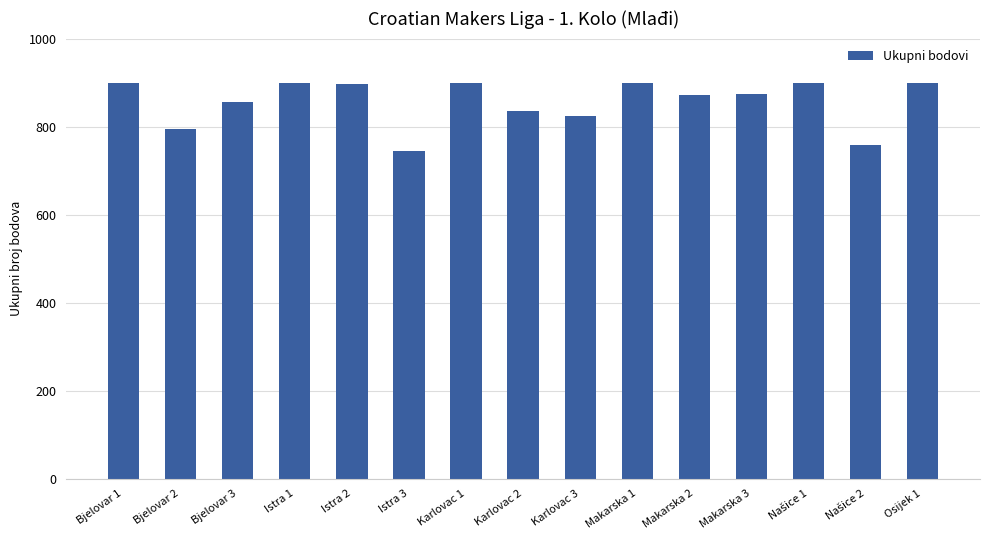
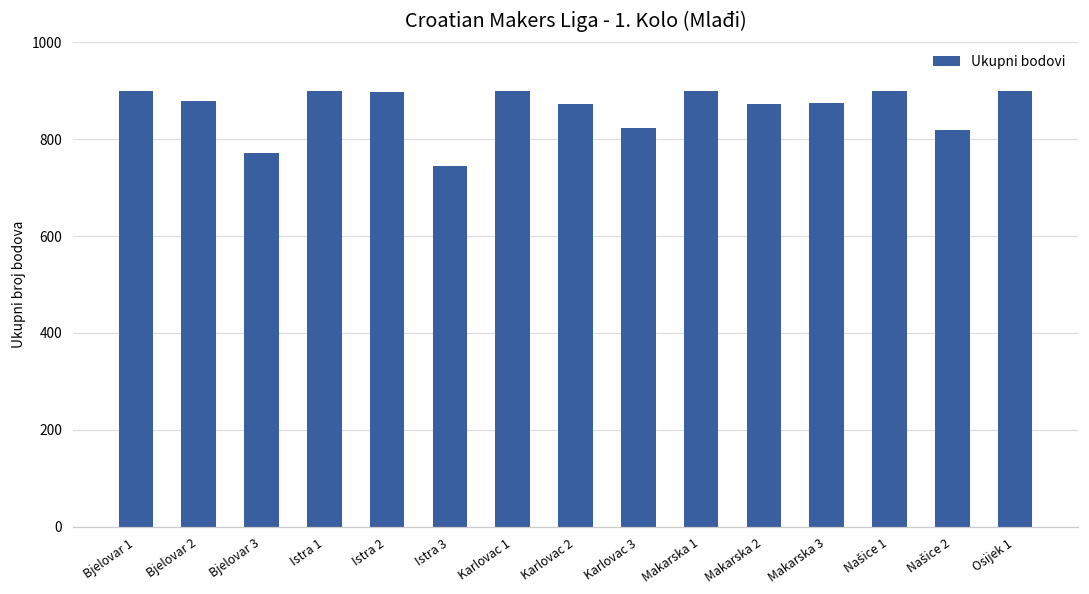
  {
    "Bjelovar 1": 900,
-   "Bjelovar 2": 800,
-   "Bjelovar 3": 860,
+   "Bjelovar 2": 880,
+   "Bjelovar 3": 770,
    "Istra 1": 900,
    "Istra 2": 900,
    "Istra 3": 740,
    "Karlovac 1": 900,
-   "Karlovac 2": 840,
+   "Karlovac 2": 870,
    "Karlovac 3": 820,
    "Makarska 1": 900,
    "Makarska 2": 870,
    "Makarska 3": 880,
    "Našice 1": 900,
-   "Našice 2": 760,
+   "Našice 2": 820,
    "Osijek 1": 900
  }
